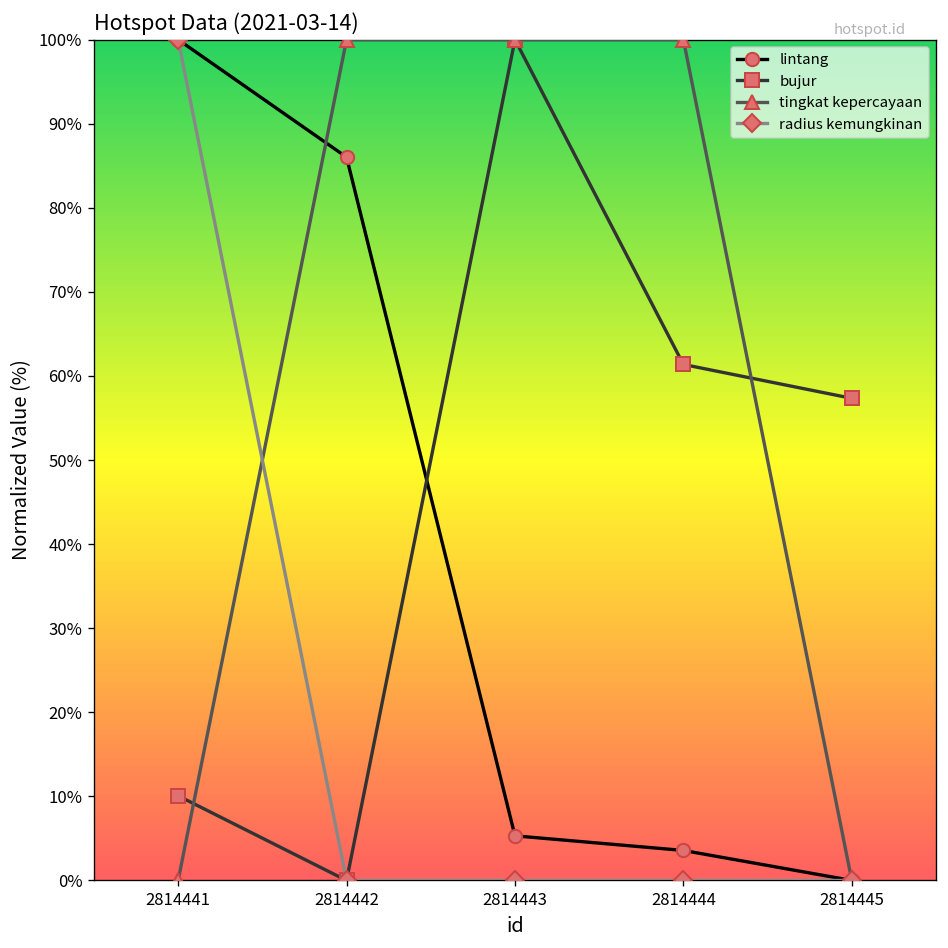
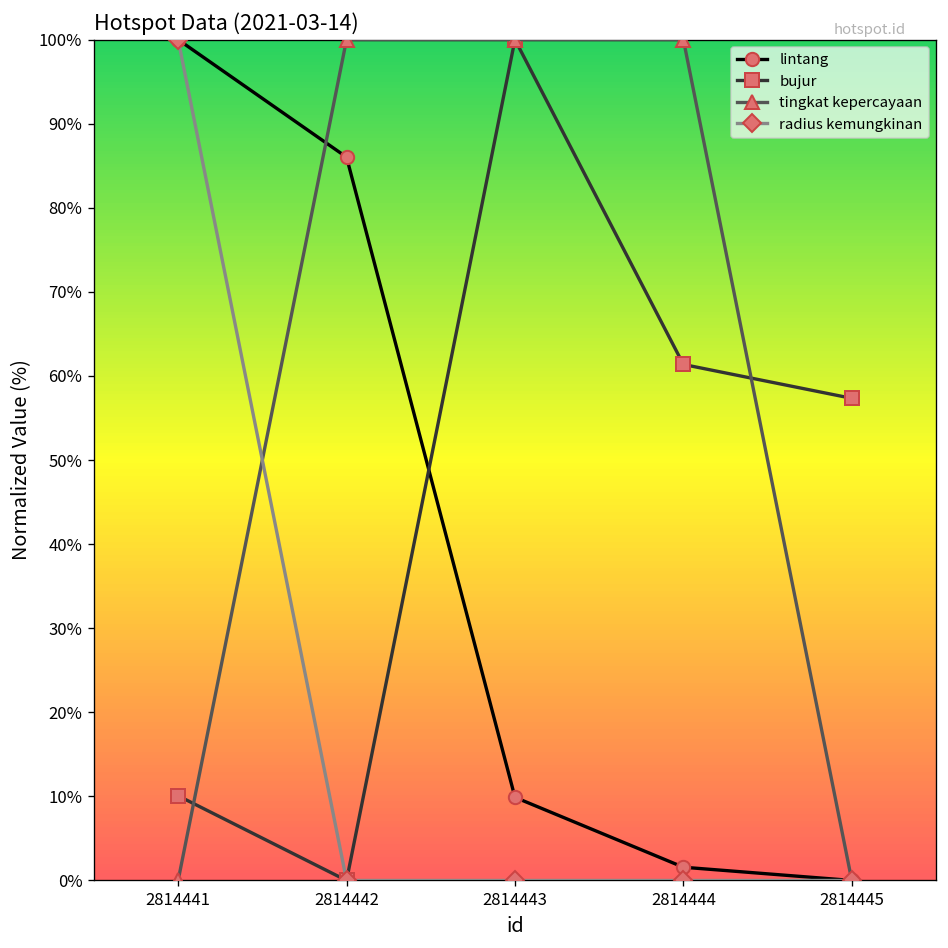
  {
    "lintang": {
      "2814442": "86%",
-     "2814443": "5%",
-     "2814444": "4%"
+     "2814443": "10%",
+     "2814444": "2%"
    },
    "radius kemungkinan": {
      "2814443": "0%",
      "2814444": "0%"
    }
  }
